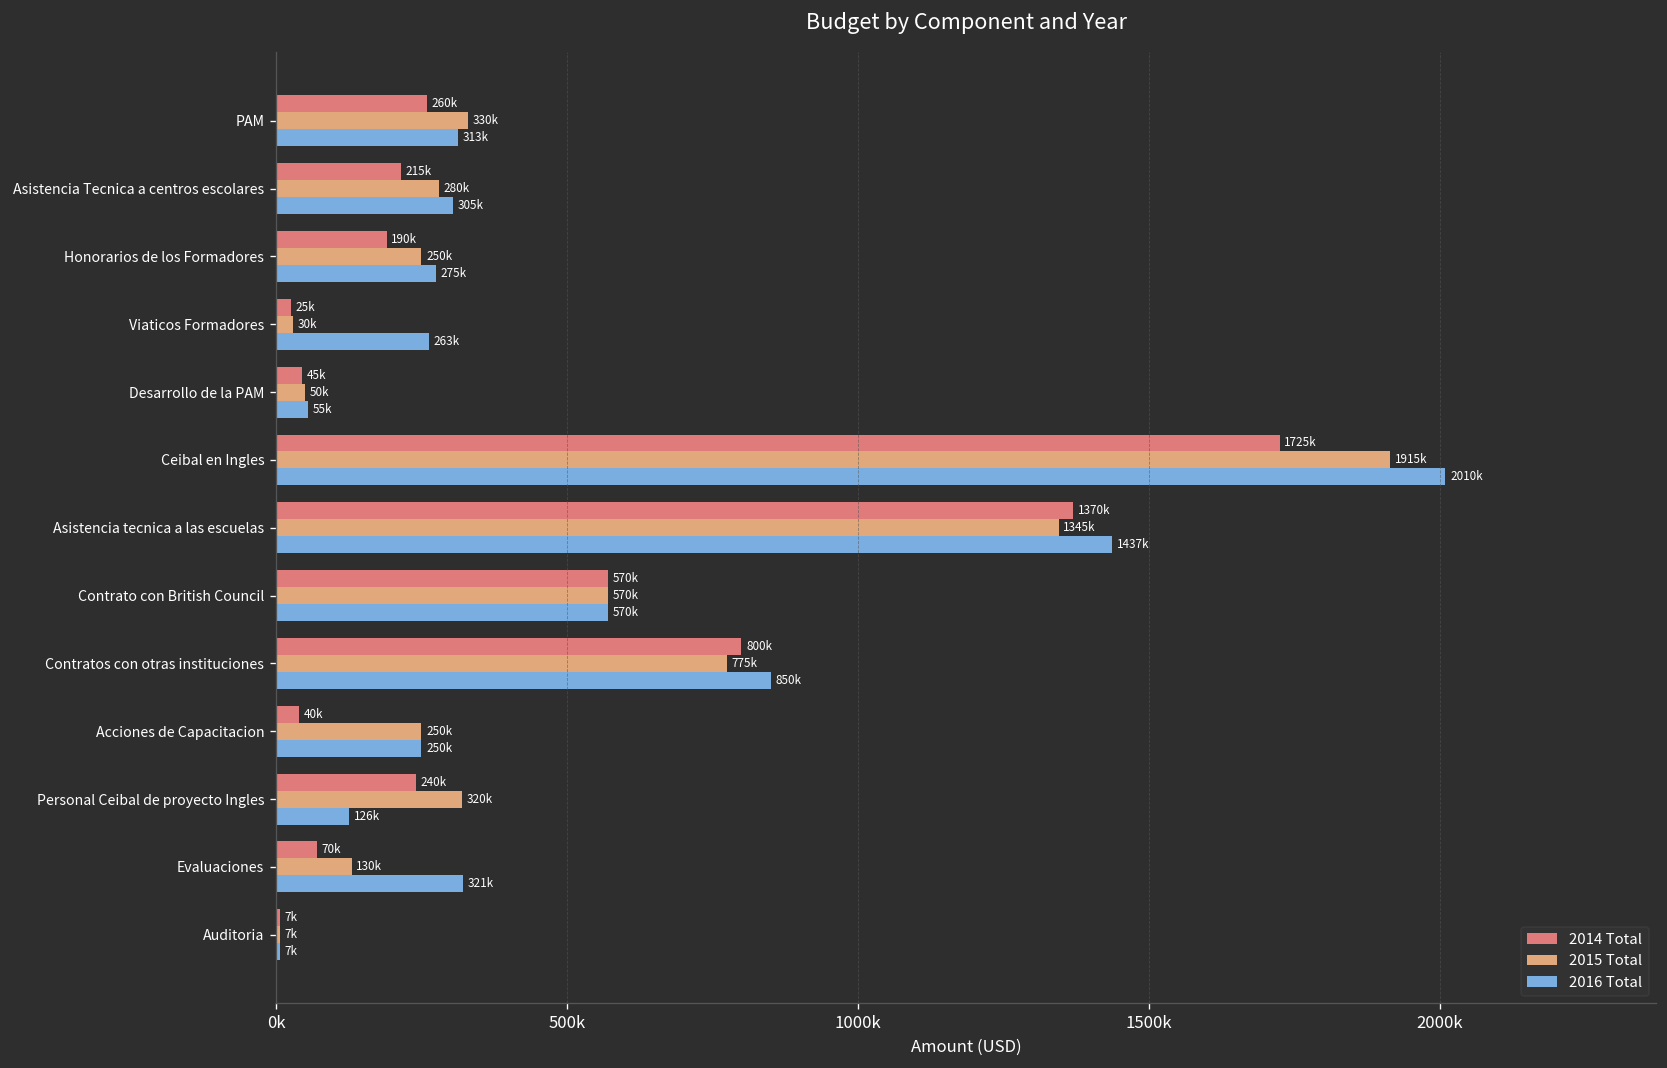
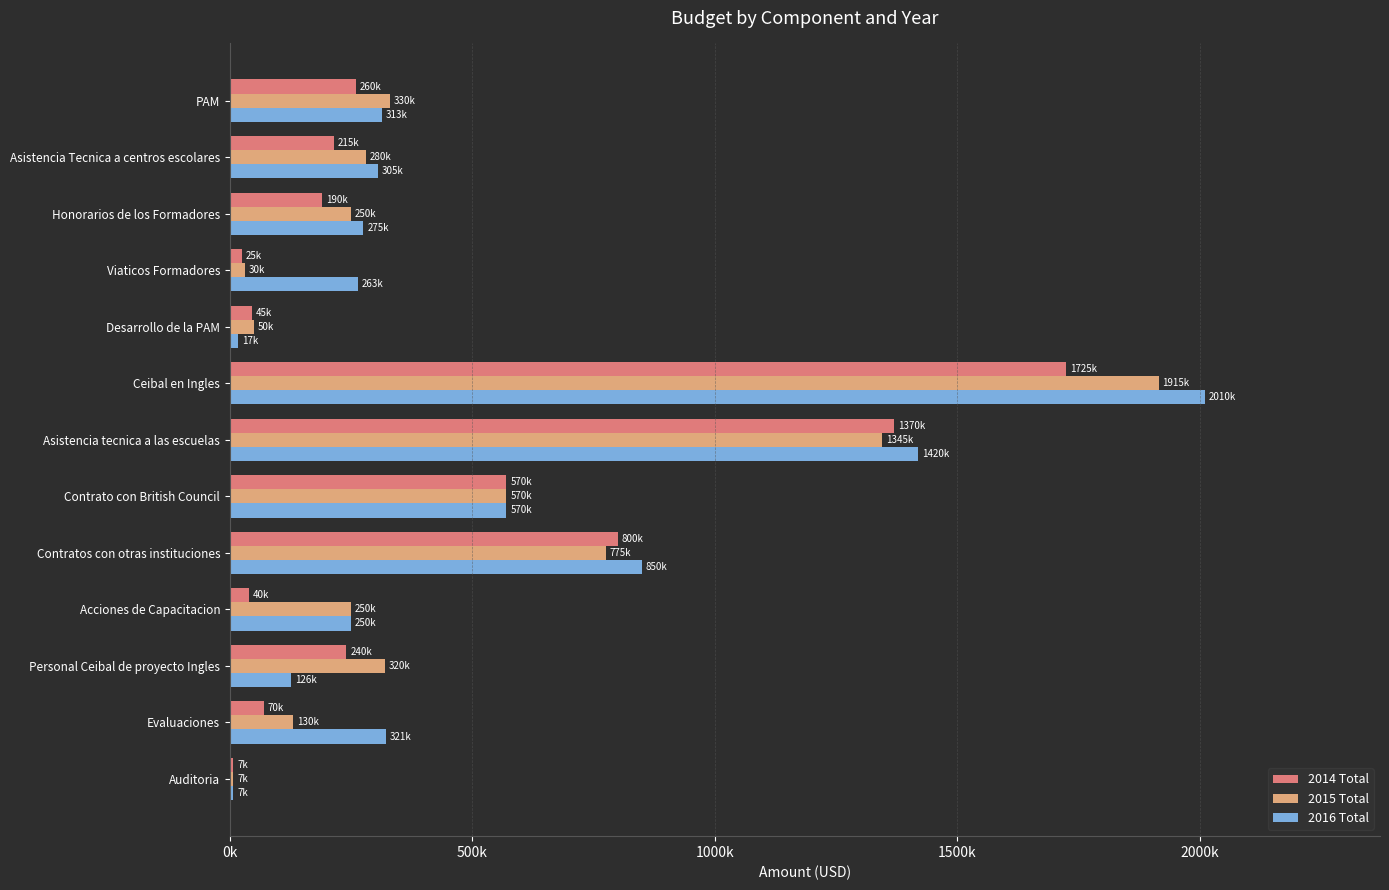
  {
    "2016 Total": {
      "PAM": "313k",
      "Asistencia Tecnica a centros escolares": "305k",
      "Honorarios de los Formadores": "275k",
      "Viaticos Formadores": "263k",
-     "Desarrollo de la PAM": "55k",
+     "Desarrollo de la PAM": "17k",
      "Ceibal en Ingles": "2010k",
-     "Asistencia tecnica a las escuelas": "1437k",
+     "Asistencia tecnica a las escuelas": "1420k",
      "Contrato con British Council": "570k",
      "Contratos con otras instituciones": "850k",
      "Acciones de Capacitacion": "250k",
      "Personal Ceibal de proyecto Ingles": "126k",
      "Evaluaciones": "321k",
      "Auditoria": "7k"
    }
  }
